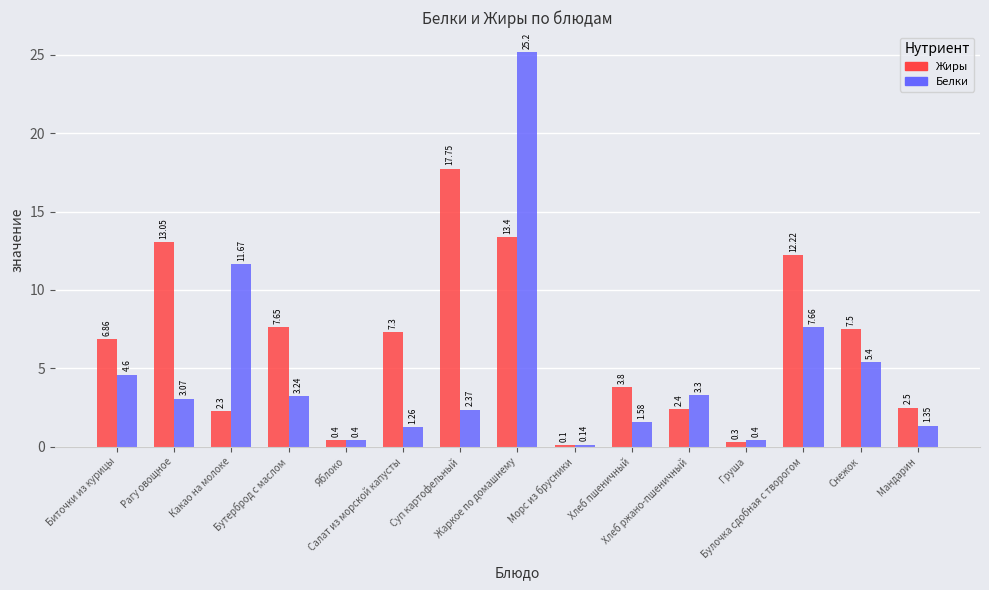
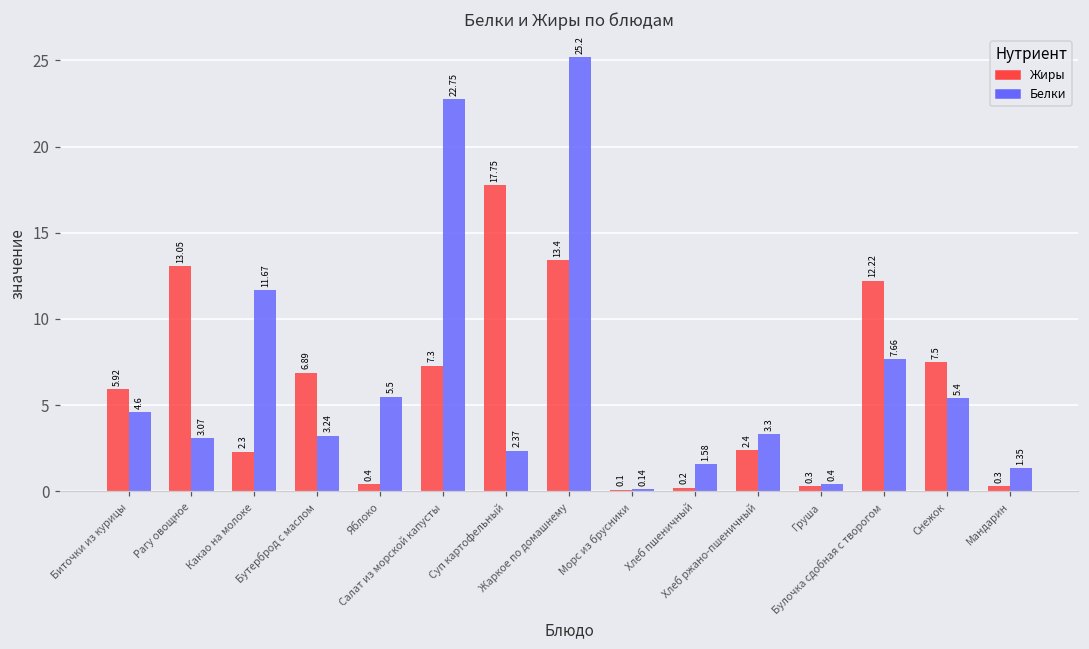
  {
    "Жиры": {
-     "Биточки из курицы": 6.86,
+     "Биточки из курицы": 5.92,
      "Рагу овощное": 13.05,
      "Какао на молоке": 2.3,
-     "Бутерброд с маслом": 7.65,
+     "Бутерброд с маслом": 6.89,
      "Яблоко": 0.4,
      "Салат из морской капусты": 7.3,
      "Суп картофельный": 17.75,
      "Жаркое по домашнему": 13.4,
      "Морс из брусники": 0.1,
-     "Хлеб пшеничный": 3.8,
+     "Хлеб пшеничный": 0.2,
      "Хлеб ржано-пшеничный": 2.4,
      "Груша": 0.3,
      "Булочка сдобная с творогом": 12.22,
      "Снежок": 7.5,
-     "Мандарин": 2.5
+     "Мандарин": 0.3
    },
    "Белки": {
      "Биточки из курицы": 4.6,
      "Рагу овощное": 3.07,
      "Какао на молоке": 11.67,
      "Бутерброд с маслом": 3.24,
-     "Яблоко": 0.4,
-     "Салат из морской капусты": 1.26,
+     "Яблоко": 5.5,
+     "Салат из морской капусты": 22.75,
      "Суп картофельный": 2.37,
      "Жаркое по домашнему": 25.2,
      "Морс из брусники": 0.14,
      "Хлеб пшеничный": 1.58,
      "Хлеб ржано-пшеничный": 3.3,
      "Груша": 0.4,
      "Булочка сдобная с творогом": 7.66,
      "Снежок": 5.4,
      "Мандарин": 1.35
    }
  }
